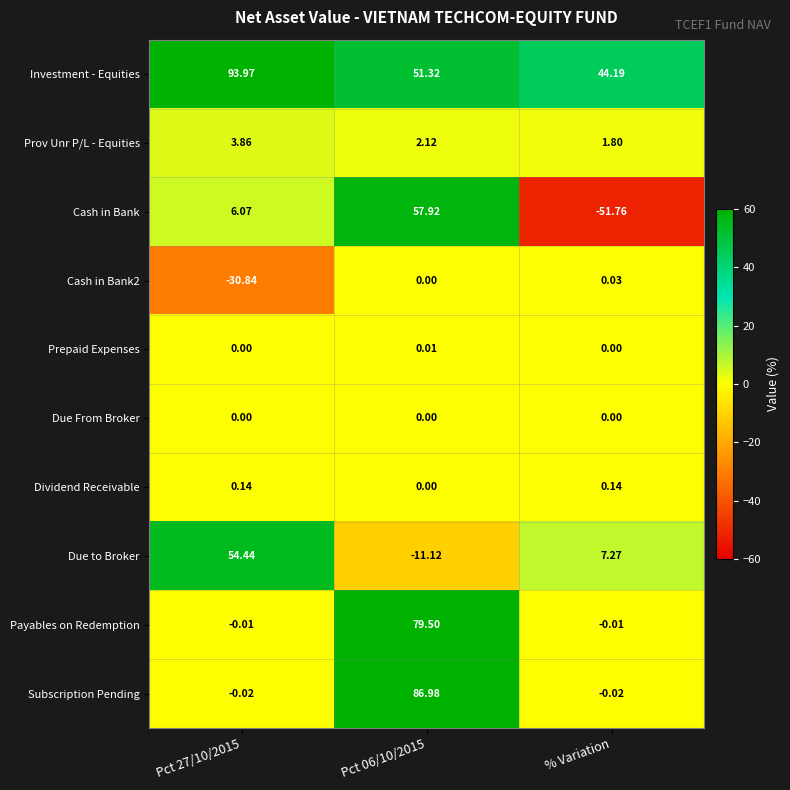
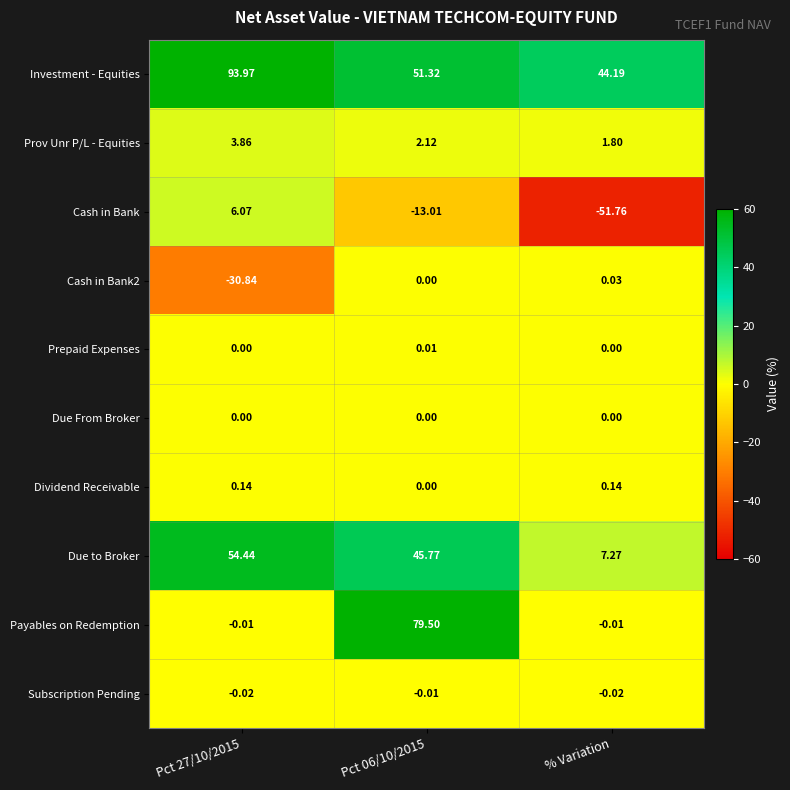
  {
    "Investment - Equities": {
      "Pct 27/10/2015": 93.97,
      "Pct 06/10/2015": 51.32,
      "% Variation": 44.19
    },
    "Prov Unr P/L - Equities": {
      "Pct 27/10/2015": 3.86,
      "Pct 06/10/2015": 2.12,
      "% Variation": 1.80
    },
    "Cash in Bank": {
      "Pct 27/10/2015": 6.07,
-     "Pct 06/10/2015": 57.92,
+     "Pct 06/10/2015": -13.01,
      "% Variation": -51.76
    },
    "Cash in Bank2": {
      "Pct 27/10/2015": -30.84,
      "Pct 06/10/2015": 0.00,
      "% Variation": 0.03
    },
    "Prepaid Expenses": {
      "Pct 27/10/2015": 0.00,
      "Pct 06/10/2015": 0.01,
      "% Variation": 0.00
    },
    "Due From Broker": {
      "Pct 27/10/2015": 0.00,
      "Pct 06/10/2015": 0.00,
      "% Variation": 0.00
    },
    "Dividend Receivable": {
      "Pct 27/10/2015": 0.14,
      "Pct 06/10/2015": 0.00,
      "% Variation": 0.14
    },
    "Due to Broker": {
      "Pct 27/10/2015": 54.44,
-     "Pct 06/10/2015": -11.12,
+     "Pct 06/10/2015": 45.77,
      "% Variation": 7.27
    },
    "Payables on Redemption": {
      "Pct 27/10/2015": -0.01,
      "Pct 06/10/2015": 79.50,
      "% Variation": -0.01
    },
    "Subscription Pending": {
      "Pct 27/10/2015": -0.02,
-     "Pct 06/10/2015": 86.98,
+     "Pct 06/10/2015": -0.01,
      "% Variation": -0.02
    }
  }
